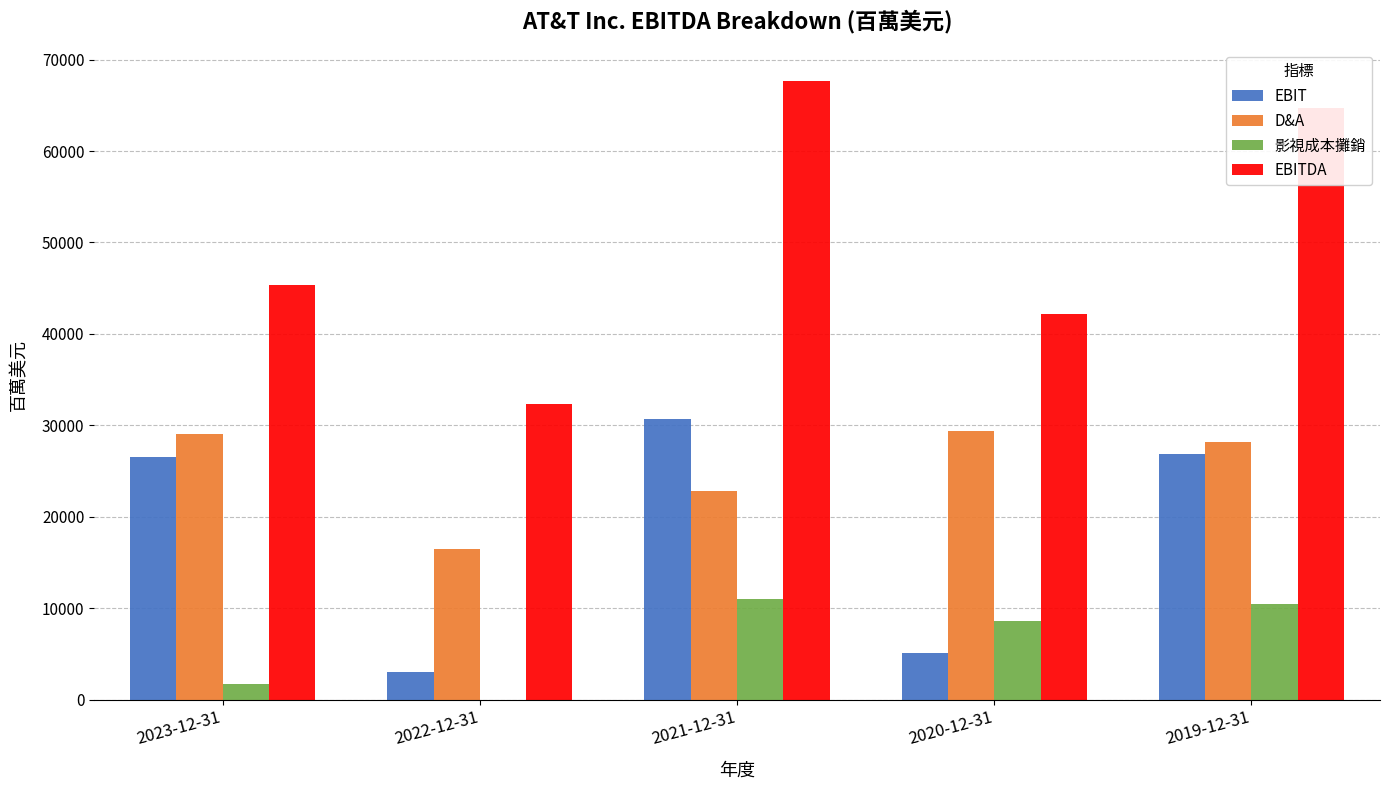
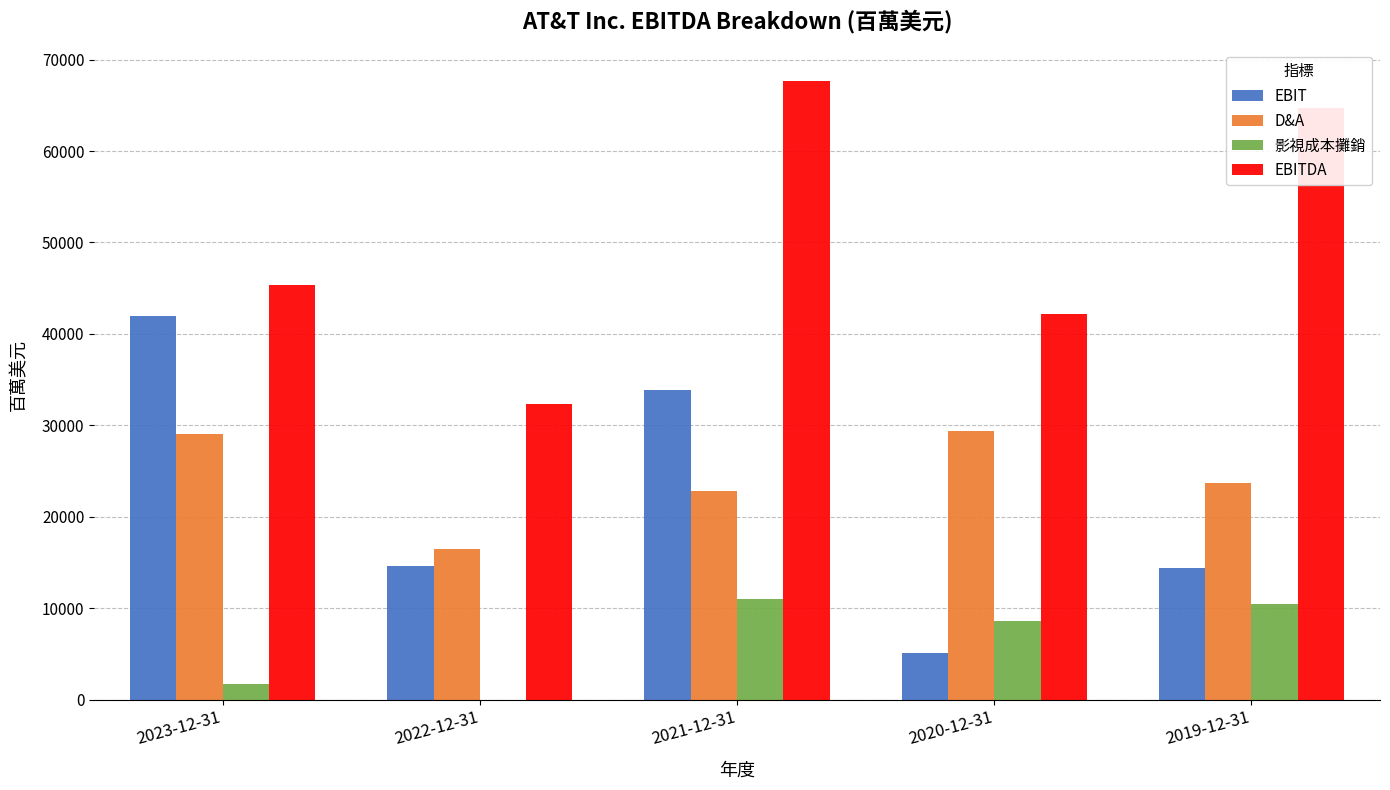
  {
    "EBIT": {
-     "2023-12-31": 27000,
-     "2022-12-31": 3000,
-     "2021-12-31": 31000,
+     "2023-12-31": 42000,
+     "2022-12-31": 15000,
+     "2021-12-31": 34000,
      "2020-12-31": 5000,
-     "2019-12-31": 27000
+     "2019-12-31": 14000
    },
    "D&A": {
      "2023-12-31": 29000,
      "2022-12-31": 16000,
      "2021-12-31": 23000,
      "2020-12-31": 29000,
-     "2019-12-31": 28000
+     "2019-12-31": 24000
    },
    "影視成本攤銷": {
      "2023-12-31": 2000,
      "2022-12-31": 0,
      "2021-12-31": 11000,
      "2020-12-31": 9000,
      "2019-12-31": 10000
    },
    "EBITDA": {
      "2023-12-31": 45000,
      "2022-12-31": 32000,
      "2021-12-31": 68000,
      "2020-12-31": 42000
    }
  }
